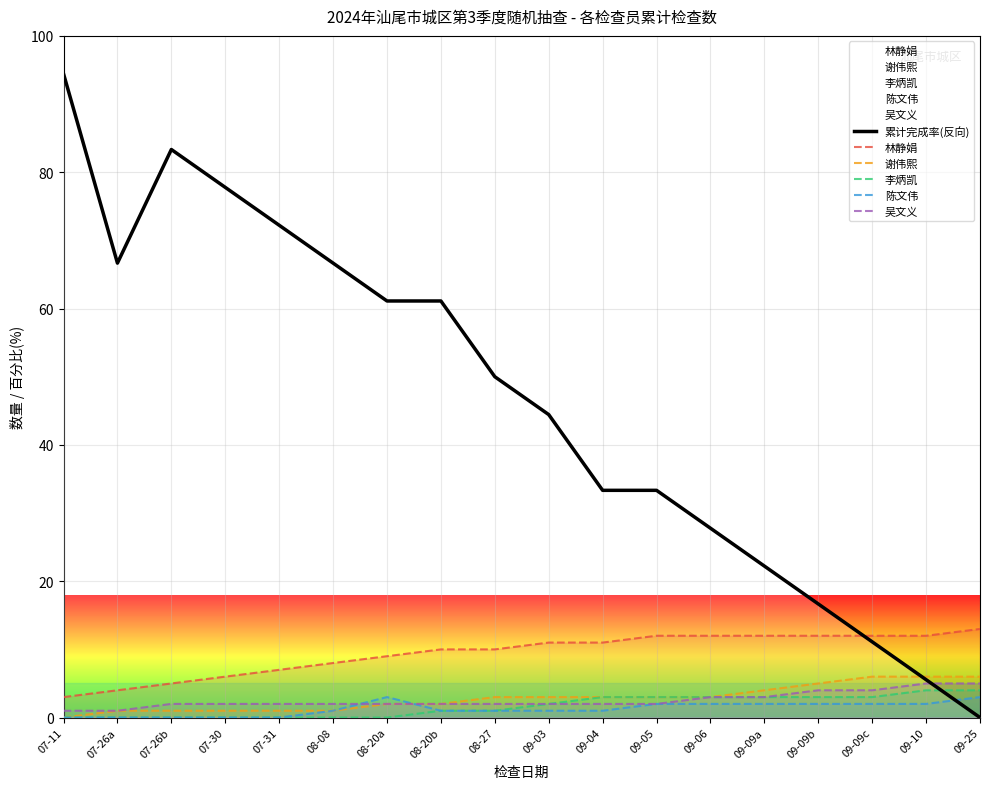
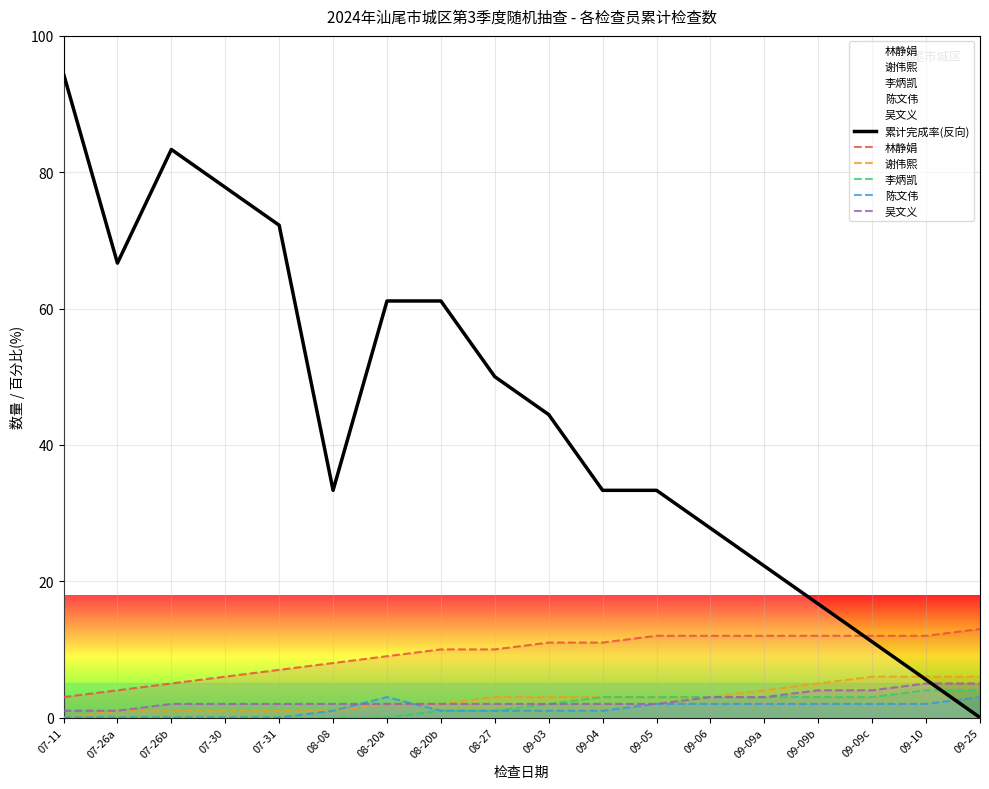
  {
    "累计完成率(反向)": {
      "07-11": 94,
      "07-26a": 67,
      "07-26b": 83,
      "07-30": 78,
      "07-31": 72,
-     "08-08": 67,
+     "08-08": 33,
      "08-20a": 61,
      "08-20b": 61,
      "08-27": 50,
      "09-03": 44,
      "09-04": 33,
      "09-05": 33,
      "09-06": 28,
      "09-09a": 22,
      "09-09b": 17,
      "09-09c": 11,
      "09-10": 6,
      "09-25": 0
    }
  }
